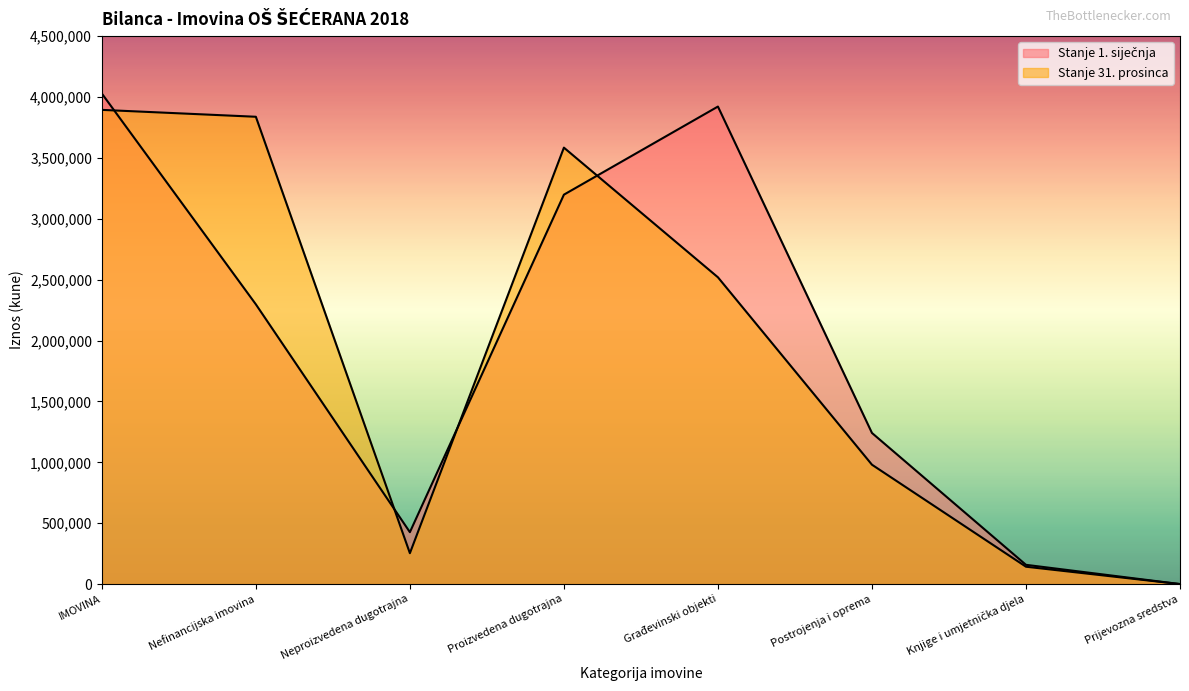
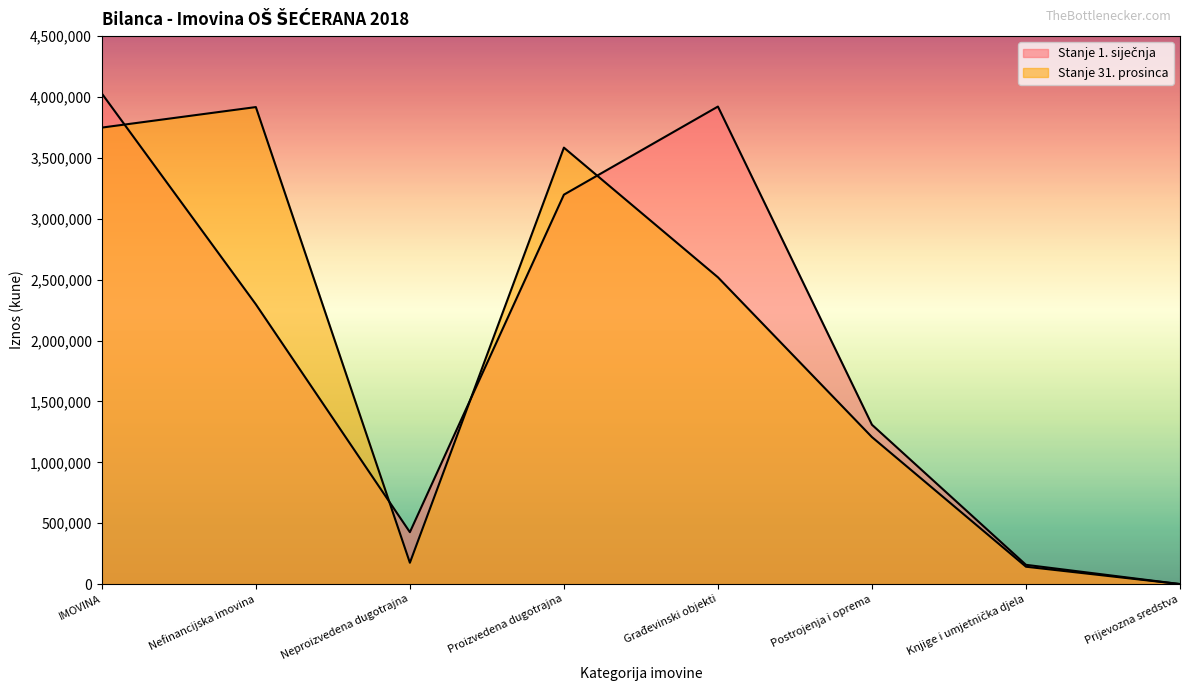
  {
    "Stanje 1. siječnja": {
      "IMOVINA": "4,030,000",
      "Nefinancijska imovina": "2,300,000",
      "Neproizvedena dugotrajna": "430,000",
      "Proizvedena dugotrajna": "3,200,000",
      "Građevinski objekti": "3,920,000",
-     "Postrojenja i oprema": "1,240,000"
+     "Postrojenja i oprema": "1,310,000"
    },
    "Stanje 31. prosinca": {
-     "IMOVINA": "3,890,000",
-     "Nefinancijska imovina": "3,840,000",
-     "Neproizvedena dugotrajna": "250,000",
+     "IMOVINA": "3,750,000",
+     "Nefinancijska imovina": "3,920,000",
+     "Neproizvedena dugotrajna": "180,000",
      "Proizvedena dugotrajna": "3,580,000",
      "Građevinski objekti": "2,520,000",
-     "Postrojenja i oprema": "980,000"
+     "Postrojenja i oprema": "1,210,000"
    }
  }
